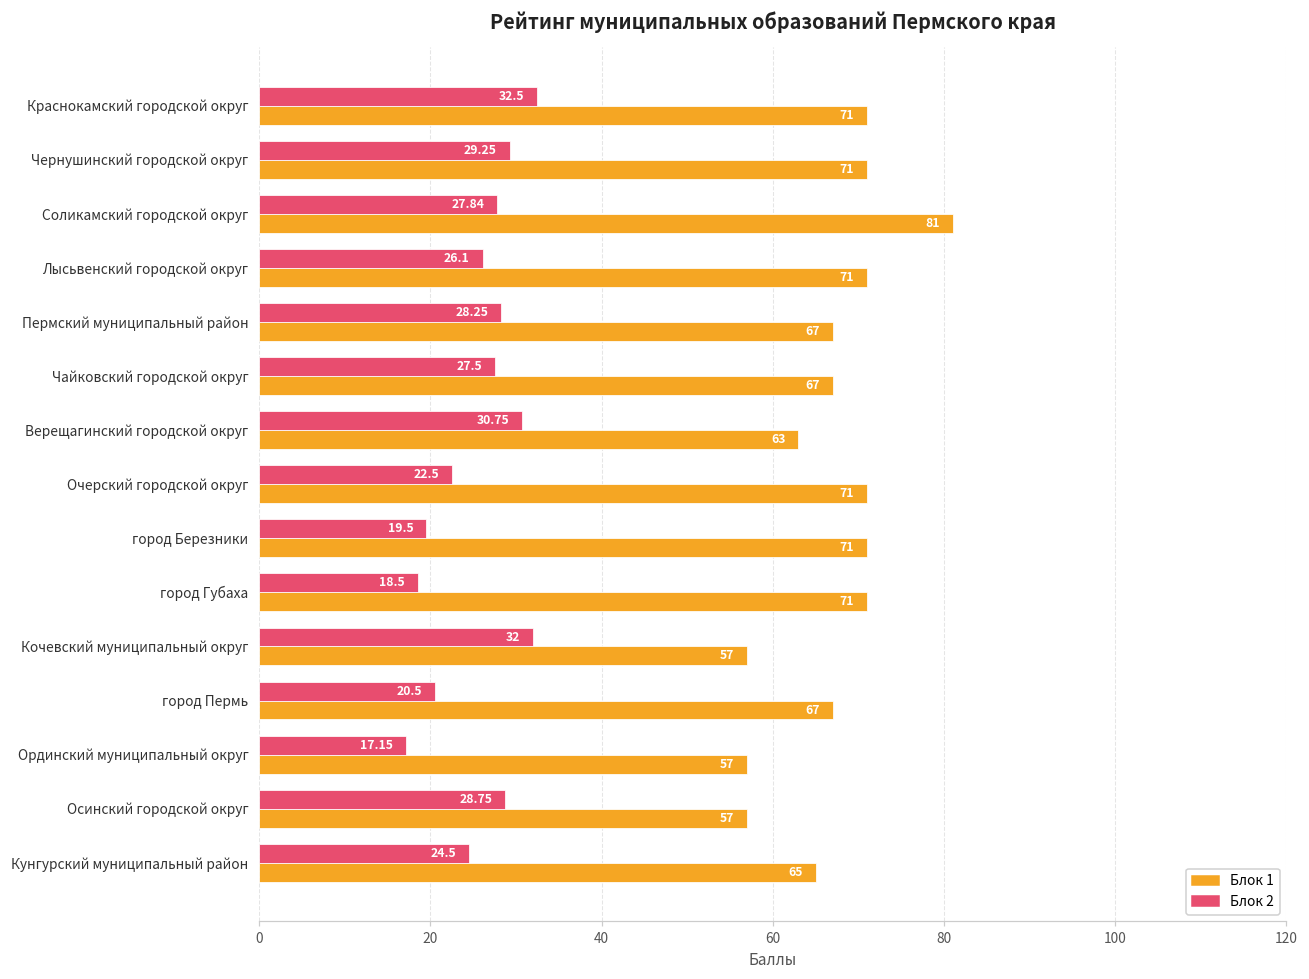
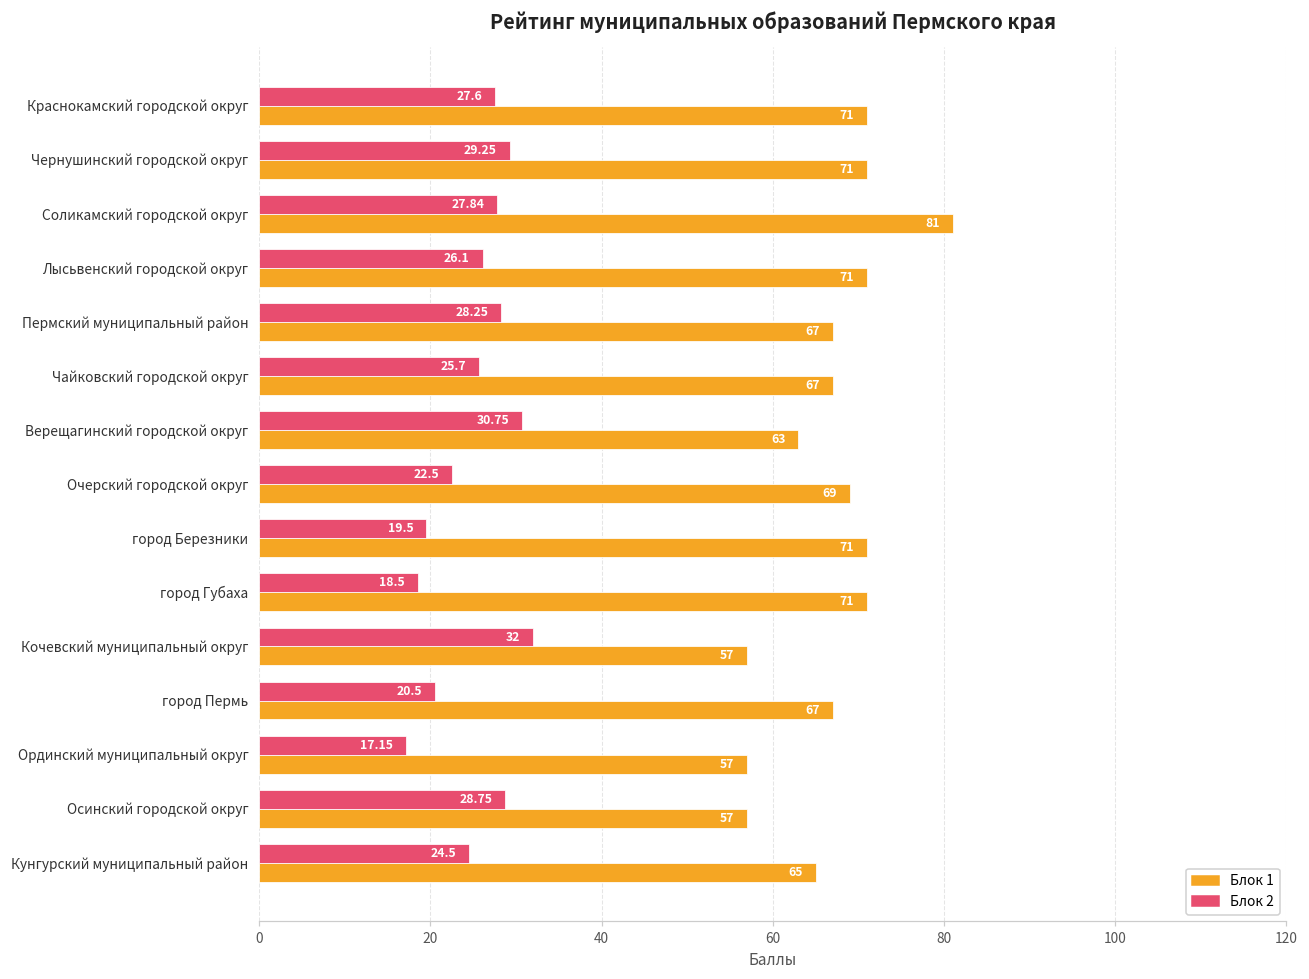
  {
    "Блок 1": {
      "Краснокамский городской округ": 71,
      "Чернушинский городской округ": 71,
      "Соликамский городской округ": 81,
      "Лысьвенский городской округ": 71,
      "Пермский муниципальный район": 67,
      "Чайковский городской округ": 67,
      "Верещагинский городской округ": 63,
-     "Очерский городской округ": 71,
+     "Очерский городской округ": 69,
      "город Березники": 71,
      "город Губаха": 71,
      "Кочевский муниципальный округ": 57,
      "город Пермь": 67,
      "Ординский муниципальный округ": 57,
      "Осинский городской округ": 57,
      "Кунгурский муниципальный район": 65
    },
    "Блок 2": {
-     "Краснокамский городской округ": 32.5,
+     "Краснокамский городской округ": 27.6,
      "Чернушинский городской округ": 29.25,
      "Соликамский городской округ": 27.84,
      "Лысьвенский городской округ": 26.1,
      "Пермский муниципальный район": 28.25,
-     "Чайковский городской округ": 27.5,
+     "Чайковский городской округ": 25.7,
      "Верещагинский городской округ": 30.75,
      "Очерский городской округ": 22.5,
      "город Березники": 19.5,
      "город Губаха": 18.5,
      "Кочевский муниципальный округ": 32,
      "город Пермь": 20.5,
      "Ординский муниципальный округ": 17.15,
      "Осинский городской округ": 28.75,
      "Кунгурский муниципальный район": 24.5
    }
  }
